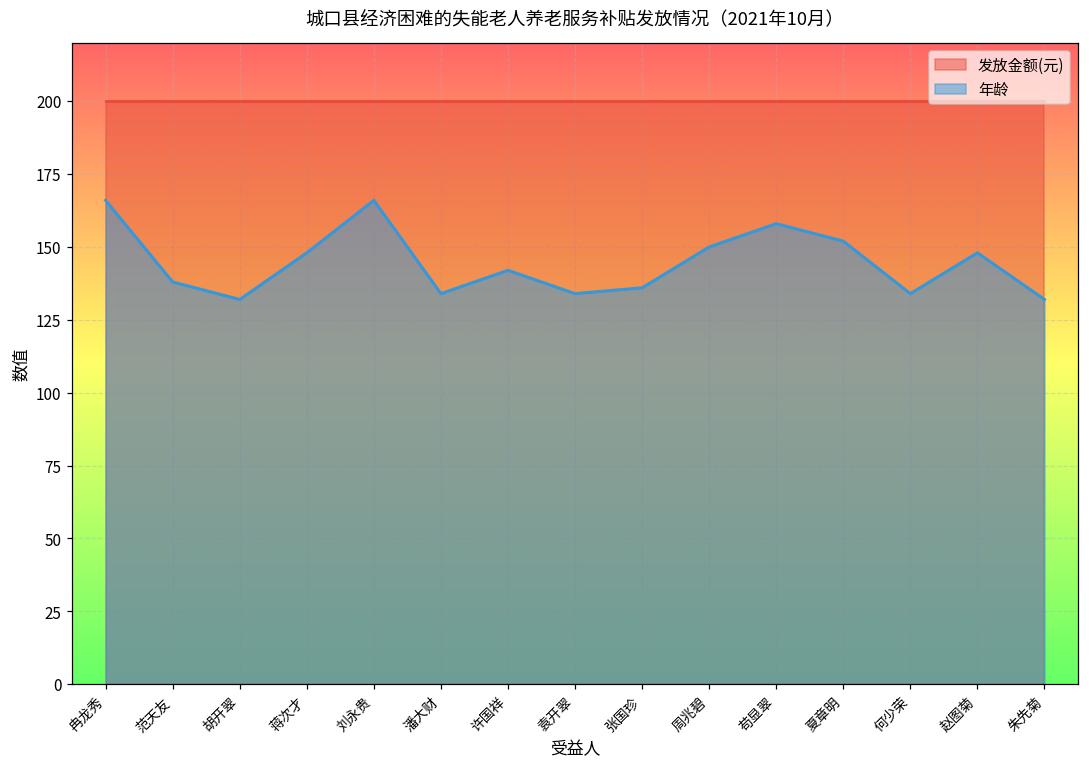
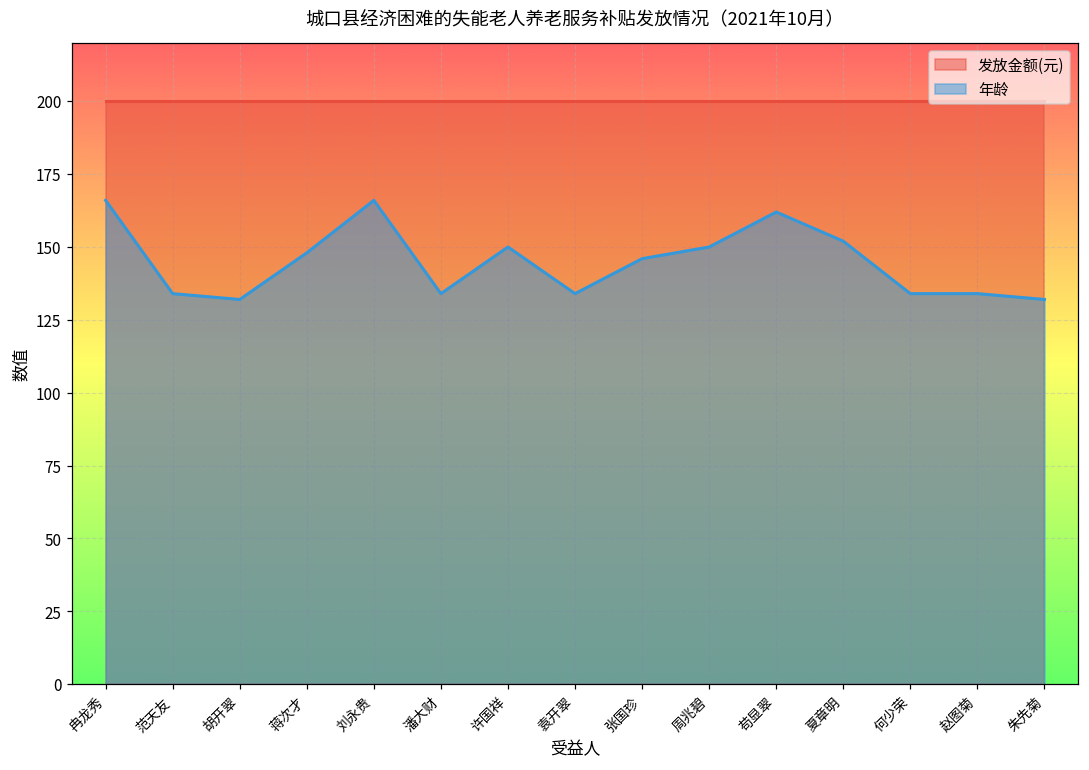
  {
    "发放金额(元)": {
      "冉龙秀": 200,
      "范天友": 200,
      "胡开翠": 200,
      "蒋次才": 200,
      "刘永贵": 200,
      "潘大财": 200,
      "许国祥": 200,
      "袁开翠": 200,
      "张国珍": 200,
      "周兆碧": 200,
      "苟显翠": 200,
      "夏章明": 200,
      "何少荣": 200
    },
    "年龄": {
      "冉龙秀": 166,
-     "范天友": 138,
+     "范天友": 134,
      "胡开翠": 132,
      "蒋次才": 148,
      "刘永贵": 166,
      "潘大财": 134,
-     "许国祥": 142,
+     "许国祥": 150,
      "袁开翠": 134,
-     "张国珍": 136,
+     "张国珍": 146,
      "周兆碧": 150,
-     "苟显翠": 158,
+     "苟显翠": 162,
      "夏章明": 152,
      "何少荣": 134,
-     "赵图菊": 148,
+     "赵图菊": 134,
      "朱先菊": 132
    }
  }
